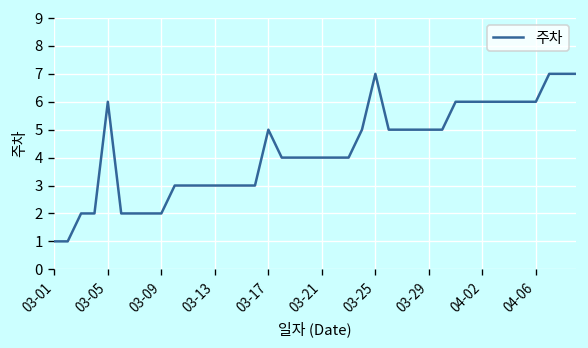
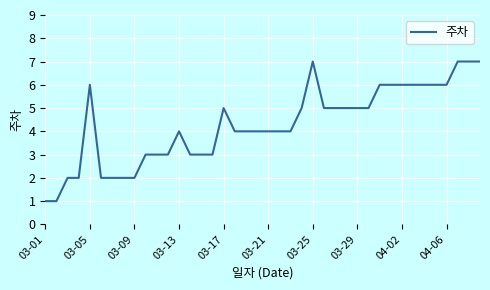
  {
    "03-01": 1,
    "03-05": 6,
    "03-09": 2,
-   "03-13": 3,
+   "03-13": 4,
    "03-17": 5,
    "03-21": 4,
    "03-25": 7,
    "03-29": 5,
    "04-02": 6,
    "04-06": 6
  }
